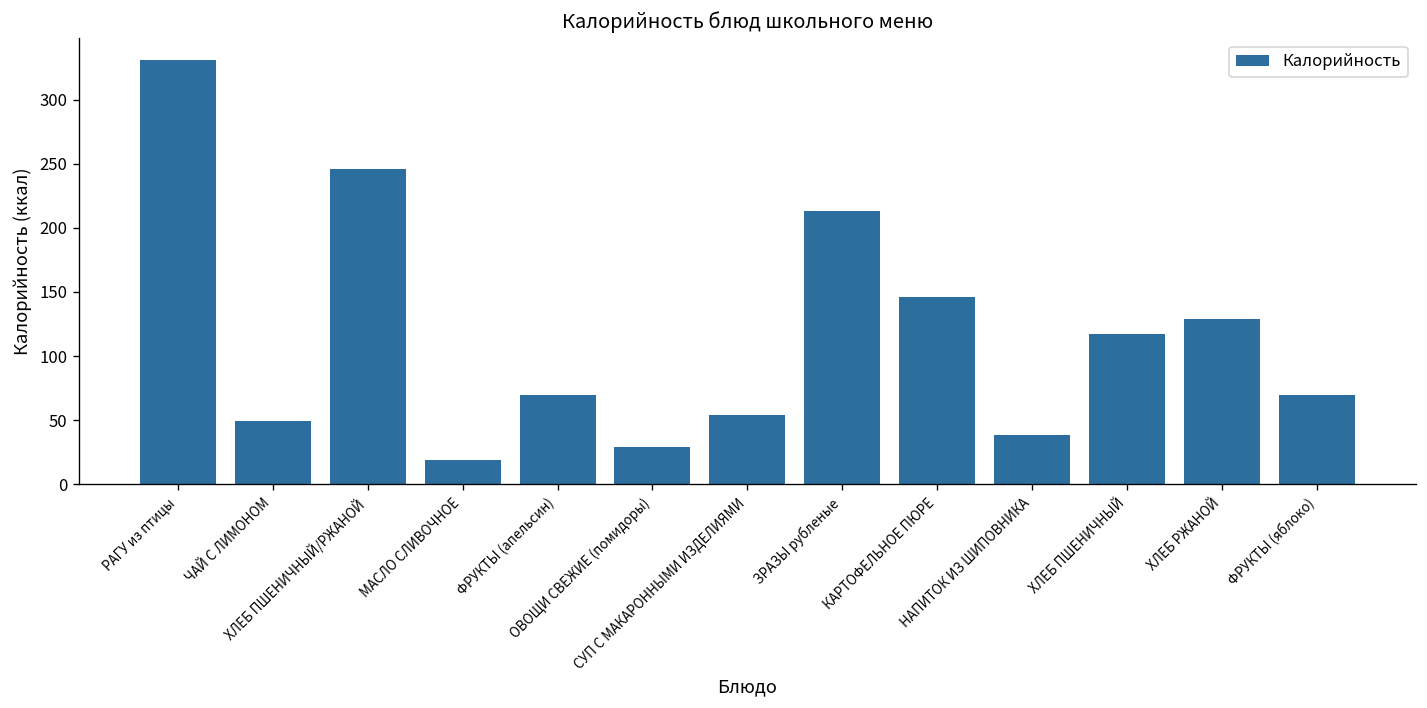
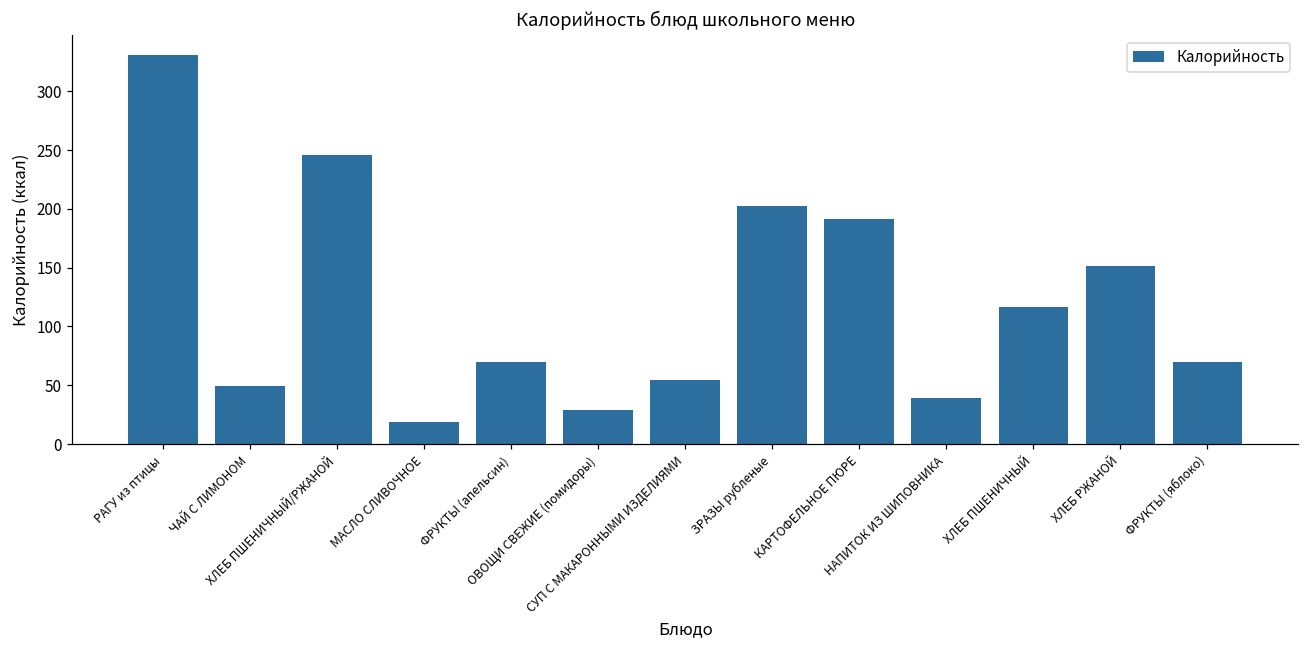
  {
    "РАГУ из птицы": 331,
    "ЧАЙ С ЛИМОНОМ": 50,
    "ХЛЕБ ПШЕНИЧНЫЙ/РЖАНОЙ": 246,
    "МАСЛО СЛИВОЧНОЕ": 19,
    "ФРУКТЫ (апельсин)": 70,
    "ОВОЩИ СВЕЖИЕ (помидоры)": 29,
    "СУП С МАКАРОННЫМИ ИЗДЕЛИЯМИ": 54,
-   "ЗРАЗЫ рубленые": 213,
-   "КАРТОФЕЛЬНОЕ ПЮРЕ": 146,
+   "ЗРАЗЫ рубленые": 203,
+   "КАРТОФЕЛЬНОЕ ПЮРЕ": 191,
    "НАПИТОК ИЗ ШИПОВНИКА": 39,
    "ХЛЕБ ПШЕНИЧНЫЙ": 117,
-   "ХЛЕБ РЖАНОЙ": 129,
+   "ХЛЕБ РЖАНОЙ": 151,
    "ФРУКТЫ (яблоко)": 70
  }
